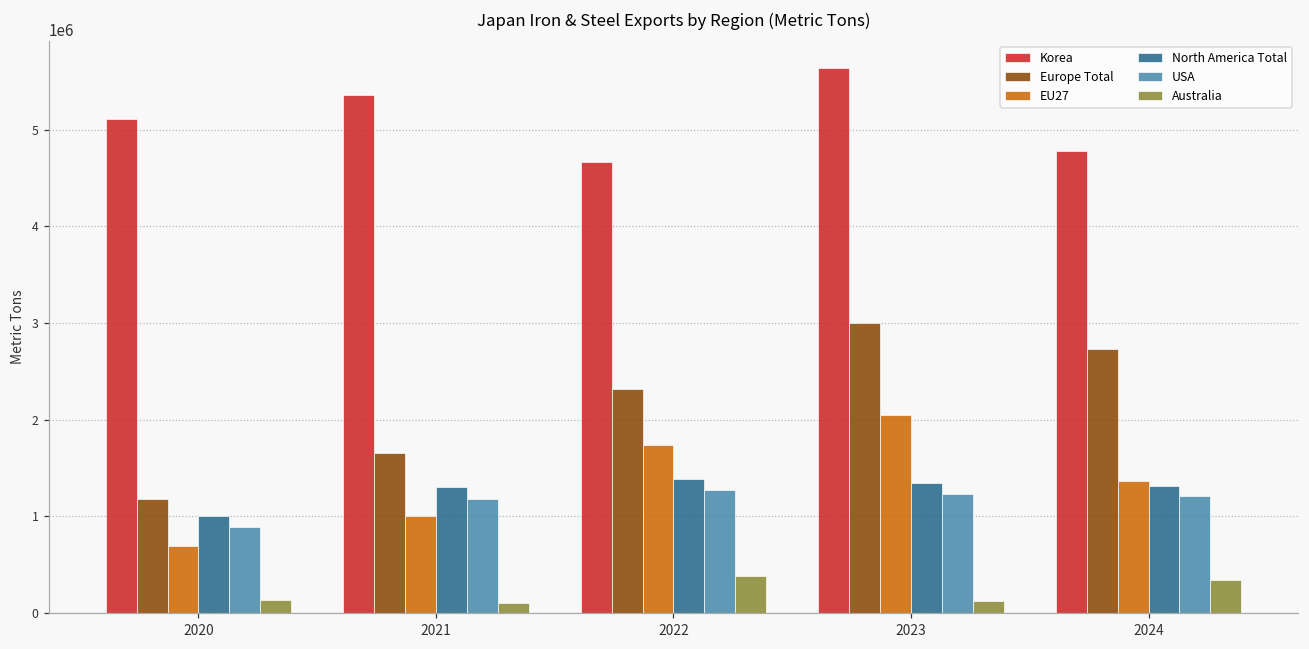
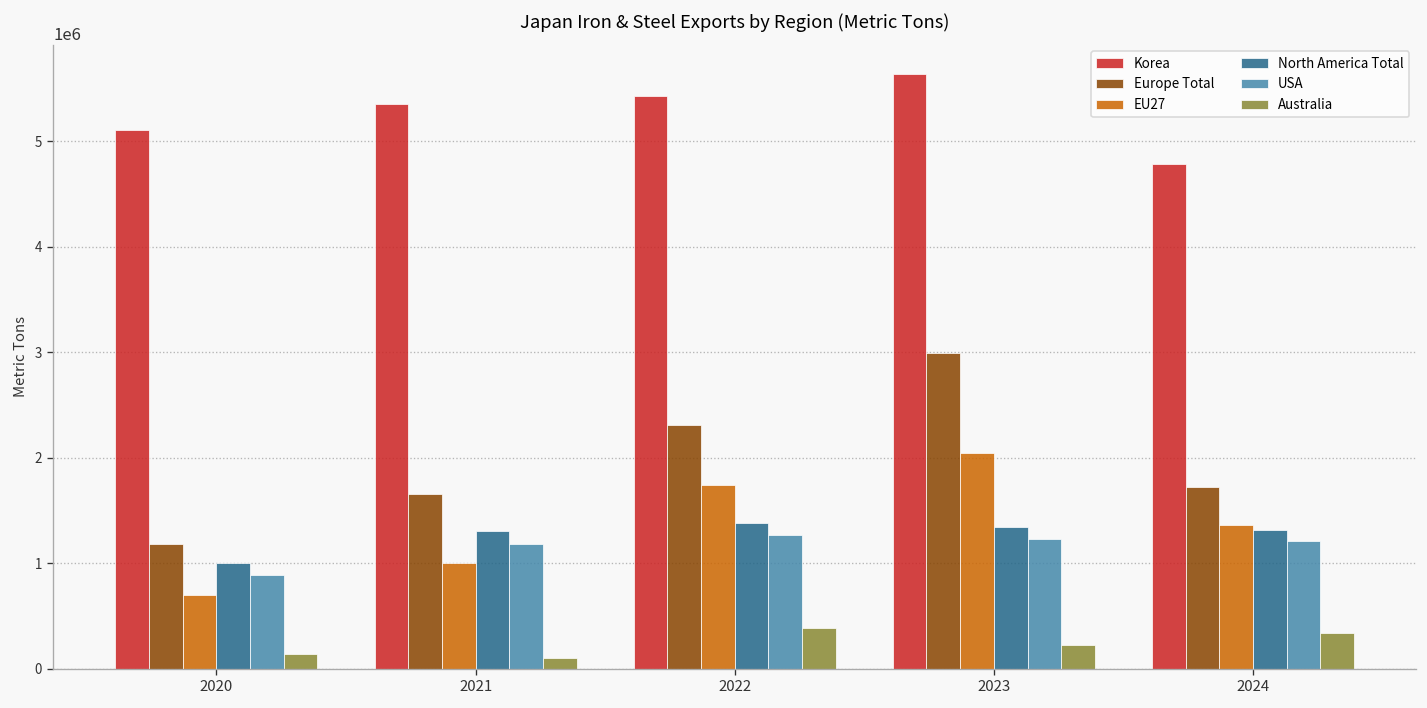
  {
    "Korea": {
      "2020": 5100000,
      "2021": 5400000,
-     "2022": 4700000,
+     "2022": 5400000,
      "2023": 5600000,
      "2024": 4800000
    },
    "Europe Total": {
      "2020": 1200000,
      "2021": 1700000,
      "2022": 2300000,
      "2023": 3000000,
-     "2024": 2700000
+     "2024": 1700000
    },
    "EU27": {
      "2020": 700000,
      "2021": 1000000,
      "2022": 1700000,
      "2023": 2000000,
      "2024": 1400000
    },
    "Australia": {
      "2020": 100000,
      "2021": 100000,
      "2022": 400000,
-     "2023": 100000,
+     "2023": 200000,
      "2024": 300000
    }
  }
